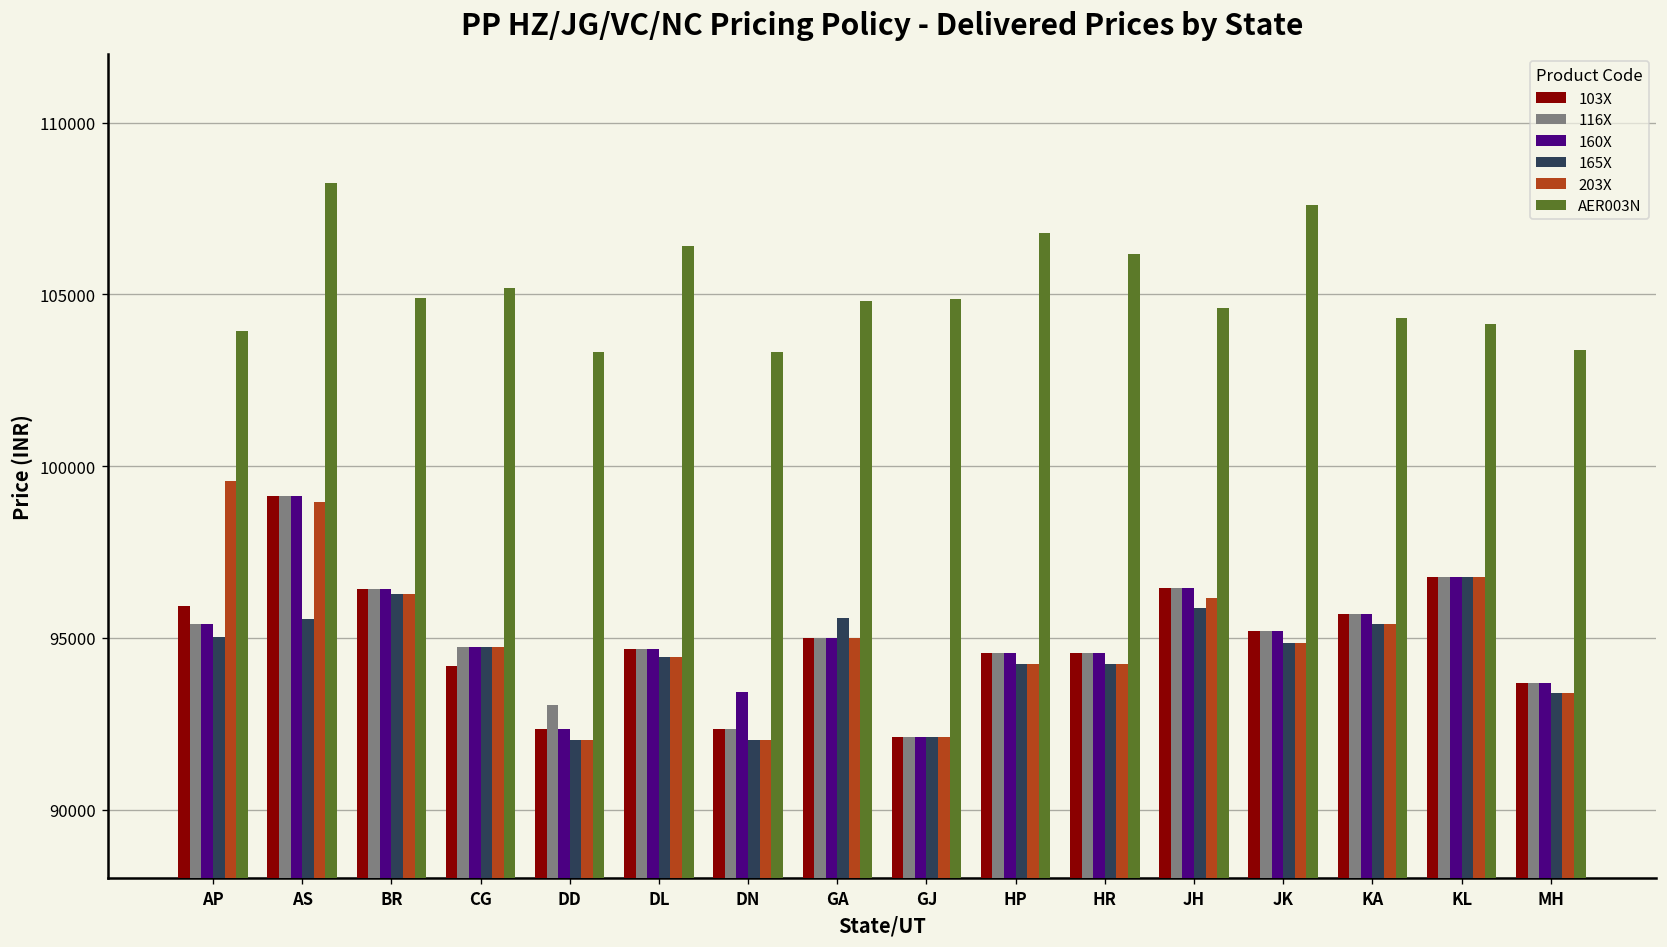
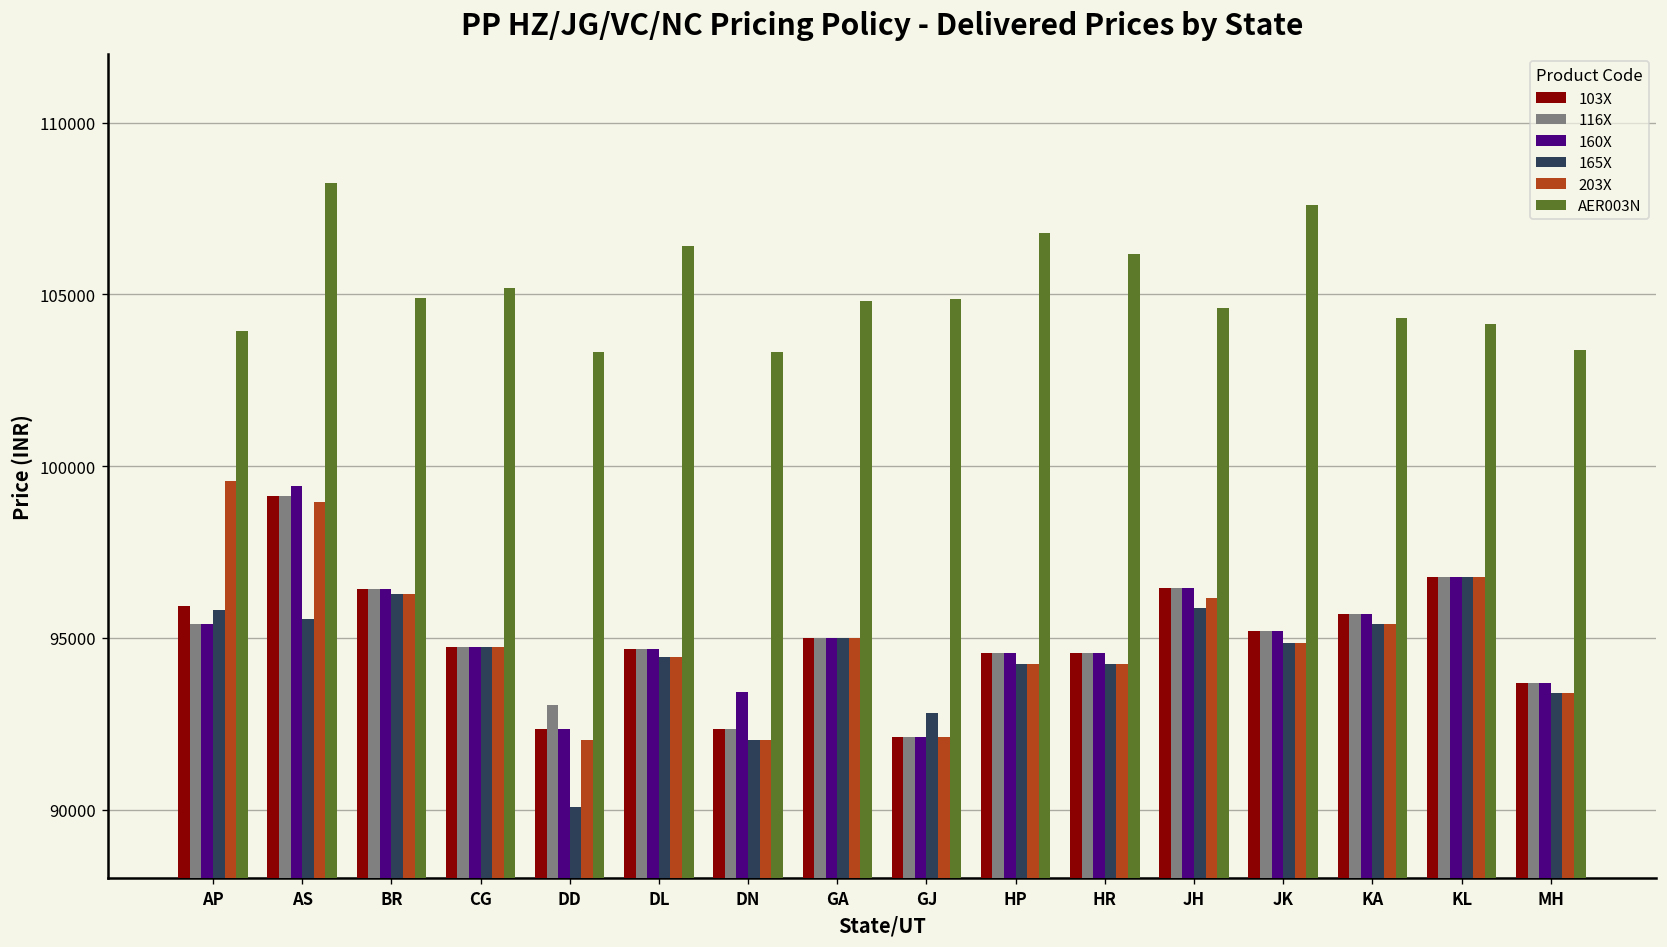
  {
    "103X": {
      "AP": 95900,
      "AS": 99100,
      "BR": 96400,
-     "CG": 94200,
+     "CG": 94700,
      "DD": 92300,
      "DL": 94700,
      "DN": 92300,
      "GA": 95000,
      "GJ": 92100,
      "HP": 94600,
      "HR": 94600,
      "JH": 96500,
      "JK": 95200,
      "KA": 95700,
      "KL": 96800,
      "MH": 93700
    },
    "116X": {
      "AP": 95400,
      "AS": 99100,
      "BR": 96400,
      "CG": 94700,
      "DD": 93000,
      "DL": 94700,
      "DN": 92300,
      "GA": 95000,
      "GJ": 92100,
      "HP": 94600,
      "HR": 94600,
      "JH": 96500,
      "JK": 95200,
      "KA": 95700,
      "KL": 96800,
      "MH": 93700
    },
    "160X": {
      "AP": 95400,
-     "AS": 99100,
+     "AS": 99400,
      "BR": 96400,
      "CG": 94700,
      "DD": 92300,
      "DL": 94700,
      "DN": 93400,
      "GA": 95000,
      "GJ": 92100,
      "HP": 94600,
      "HR": 94600,
      "JH": 96500,
      "JK": 95200,
      "KA": 95700,
      "KL": 96800,
      "MH": 93700
    },
    "165X": {
-     "AP": 95000,
+     "AP": 95800,
      "AS": 95500,
      "BR": 96300,
      "CG": 94700,
-     "DD": 92000,
+     "DD": 90100,
      "DL": 94500,
      "DN": 92000,
-     "GA": 95600,
-     "GJ": 92100,
+     "GA": 95000,
+     "GJ": 92800,
      "HP": 94200,
      "HR": 94200,
      "JH": 95900,
      "JK": 94900,
      "KA": 95400,
      "KL": 96800,
      "MH": 93400
    },
    "203X": {
      "AP": 99600,
      "AS": 99000,
      "BR": 96300,
      "CG": 94700,
      "DD": 92000,
      "DL": 94500,
      "DN": 92000,
      "GA": 95000,
      "GJ": 92100,
      "HP": 94200,
      "HR": 94200,
      "JH": 96200,
      "JK": 94900,
      "KA": 95400,
      "KL": 96800,
      "MH": 93400
    },
    "AER003N": {
      "AP": 103900,
      "AS": 108200,
      "BR": 104900,
      "CG": 105200,
      "DD": 103300,
      "DL": 106400,
      "DN": 103300,
      "GA": 104800,
      "GJ": 104900,
      "HP": 106800,
      "HR": 106200,
      "JH": 104600,
      "JK": 107600,
      "KA": 104300,
      "KL": 104100,
      "MH": 103400
    }
  }
